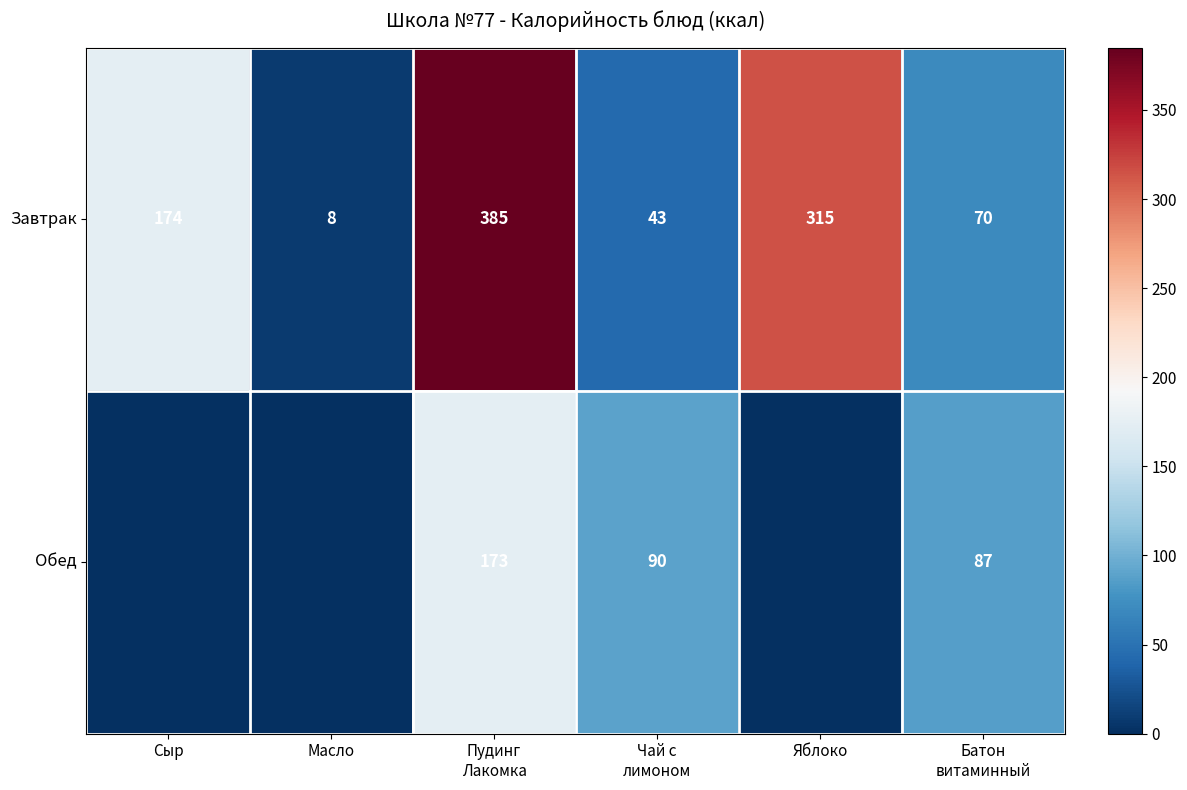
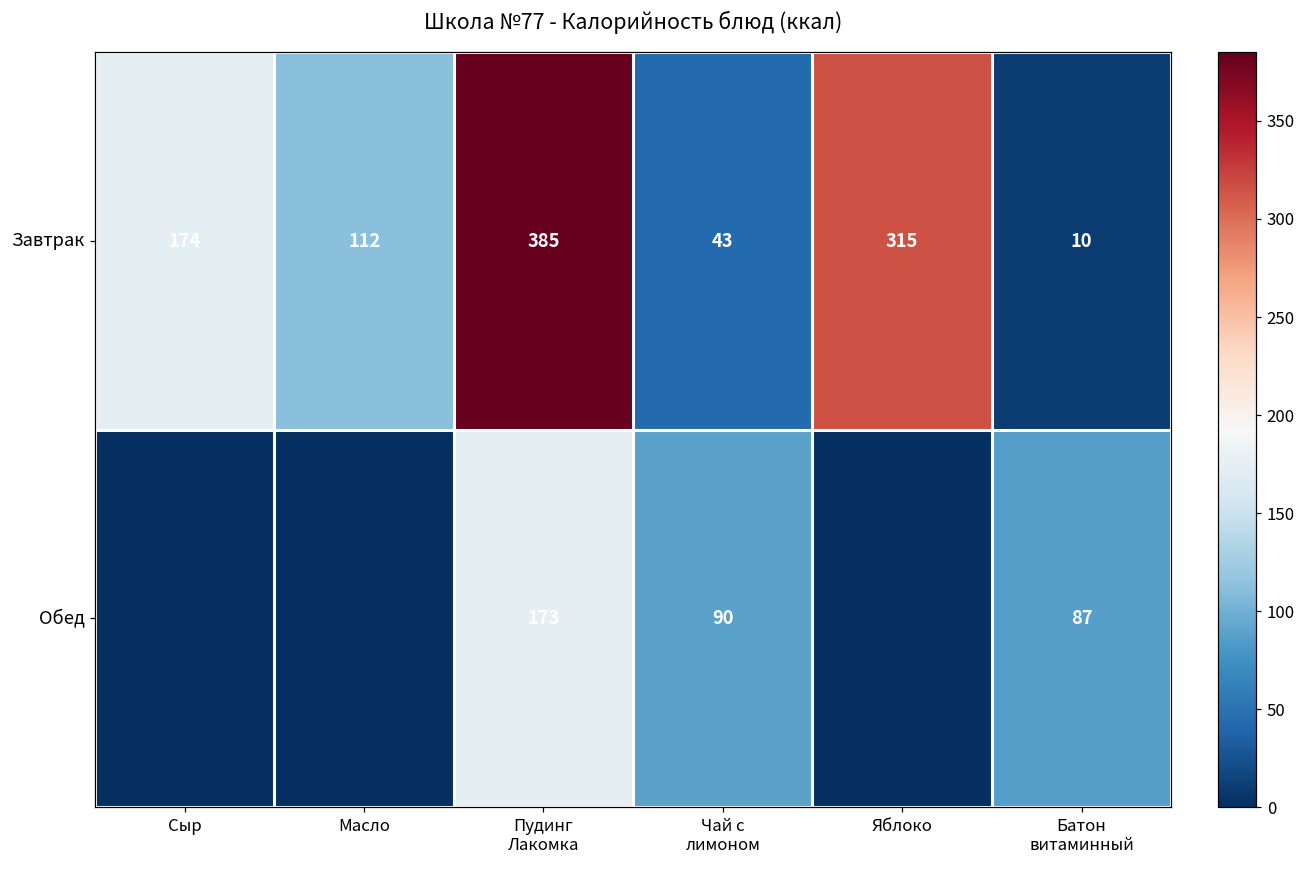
  {
    "Завтрак": {
-     "Масло": 8,
+     "Масло": 112,
      "Пудинг Лакомка": 385,
      "Чай с лимоном": 43,
      "Яблоко": 315,
-     "Батон витаминный": 70
+     "Батон витаминный": 10
    },
    "Обед": {
      "Чай с лимоном": 90,
      "Батон витаминный": 87
    }
  }
